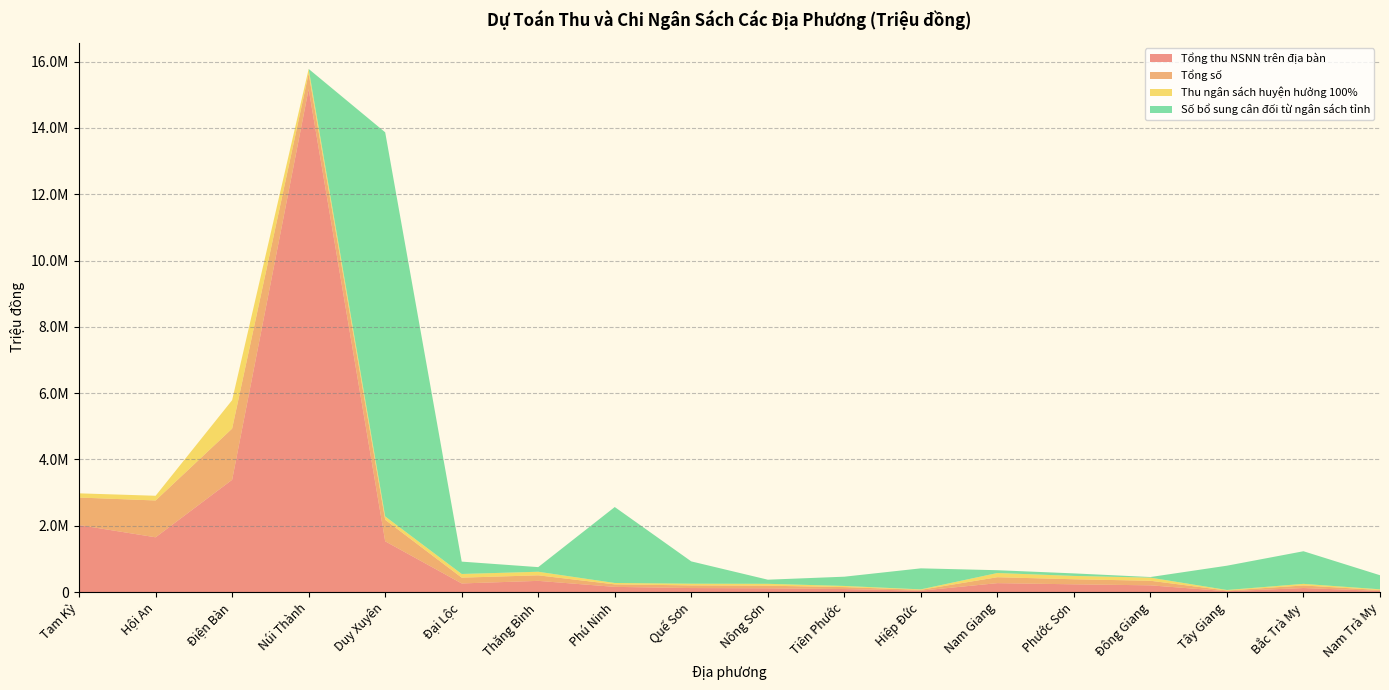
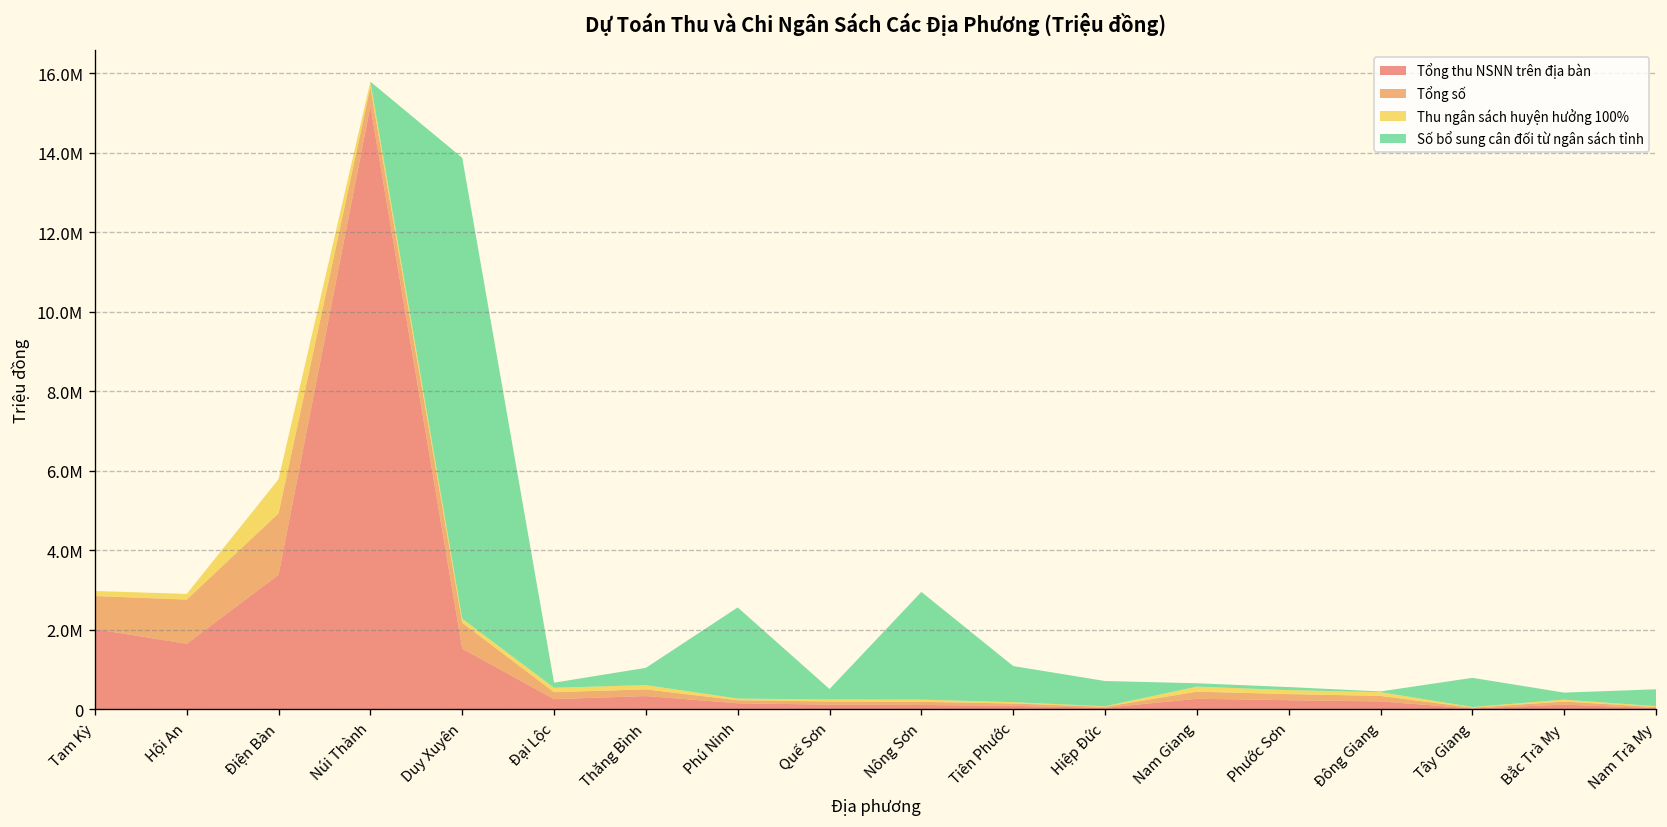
  {
    "Thu ngân sách huyện hưởng 100%": {
      "Duy Xuyên": 100000,
      "Đại Lộc": 100000,
      "Thăng Bình": 100000,
      "Nam Giang": 100000
    },
    "Số bổ sung cân đối từ ngân sách tỉnh": {
      "Duy Xuyên": 11600000,
-     "Đại Lộc": 400000,
-     "Thăng Bình": 100000,
+     "Đại Lộc": 100000,
+     "Thăng Bình": 400000,
      "Phú Ninh": 2300000,
-     "Quế Sơn": 700000,
-     "Nông Sơn": 100000,
-     "Tiên Phước": 300000,
+     "Quế Sơn": 300000,
+     "Nông Sơn": 2700000,
+     "Tiên Phước": 900000,
      "Hiệp Đức": 600000,
      "Nam Giang": 100000,
      "Tây Giang": 700000,
-     "Bắc Trà My": 1000000,
+     "Bắc Trà My": 200000,
      "Nam Trà My": 400000
    }
  }
